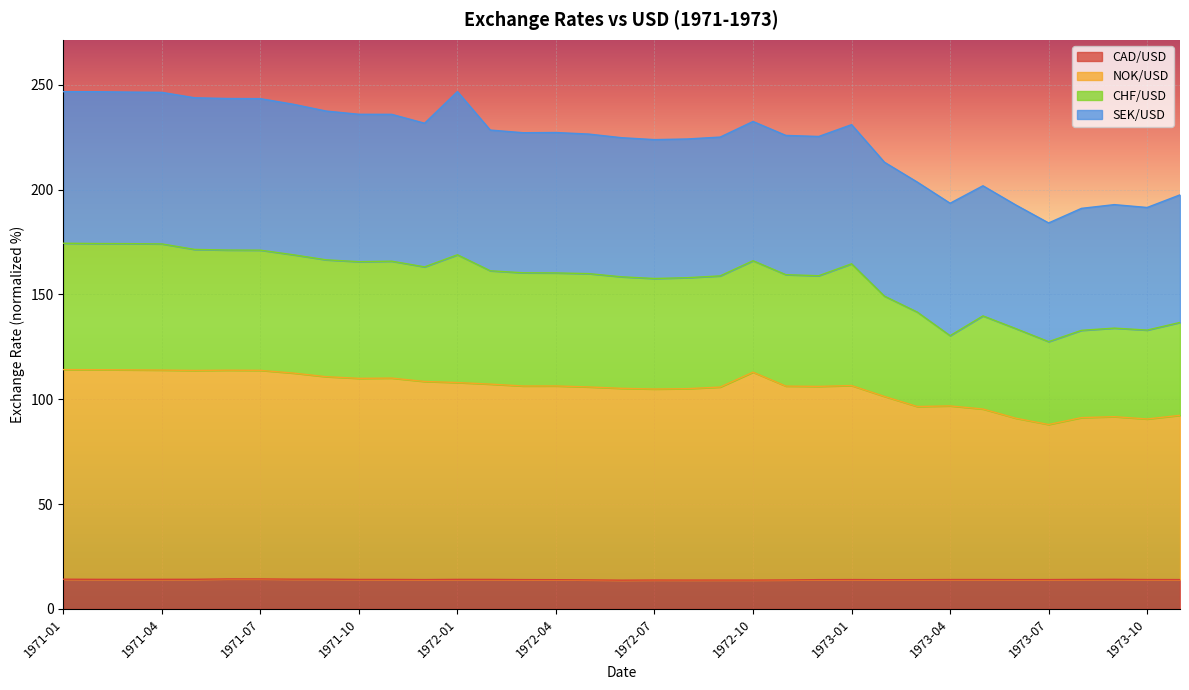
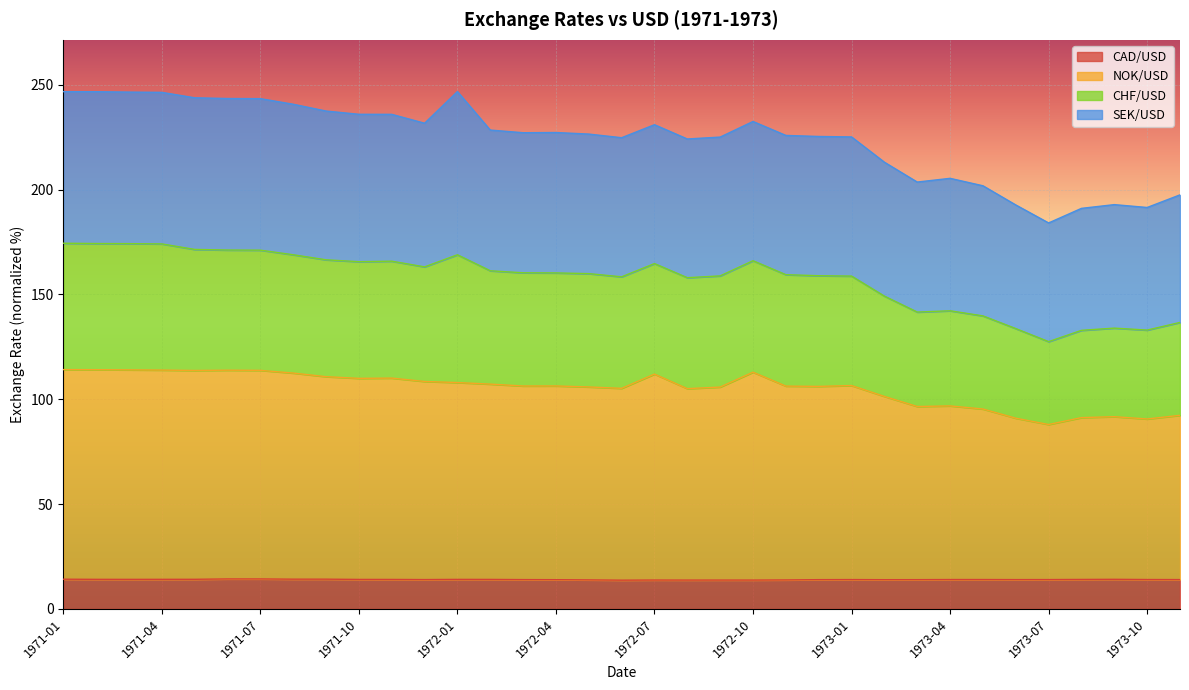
  {
    "CAD/USD": {
      "1971-01": 14,
      "1971-04": 14,
      "1971-07": 14,
      "1971-10": 14,
      "1972-01": 14,
      "1972-04": 14,
      "1972-07": 14,
      "1972-10": 14,
      "1973-01": 14,
      "1973-04": 14,
      "1973-07": 14,
      "1973-10": 14
    },
    "NOK/USD": {
      "1971-01": 100,
      "1971-04": 100,
      "1971-07": 99,
      "1971-10": 96,
      "1972-01": 94,
      "1972-04": 92,
-     "1972-07": 91,
+     "1972-07": 98,
      "1972-10": 99,
      "1973-01": 93,
      "1973-04": 83,
      "1973-07": 74,
      "1973-10": 77
    },
    "CHF/USD": {
      "1971-01": 60,
      "1971-04": 60,
      "1971-07": 57,
      "1971-10": 56,
      "1972-01": 61,
      "1972-04": 54,
      "1972-07": 53,
      "1972-10": 53,
-     "1973-01": 58,
-     "1973-04": 33,
+     "1973-01": 52,
+     "1973-04": 45,
      "1973-07": 40,
      "1973-10": 42
    },
    "SEK/USD": {
      "1971-01": 72,
      "1971-04": 72,
      "1971-07": 72,
      "1971-10": 70,
      "1972-01": 78,
      "1972-04": 67,
      "1972-07": 66,
      "1972-10": 66,
      "1973-01": 66,
      "1973-04": 63,
      "1973-07": 57,
      "1973-10": 58
    }
  }
